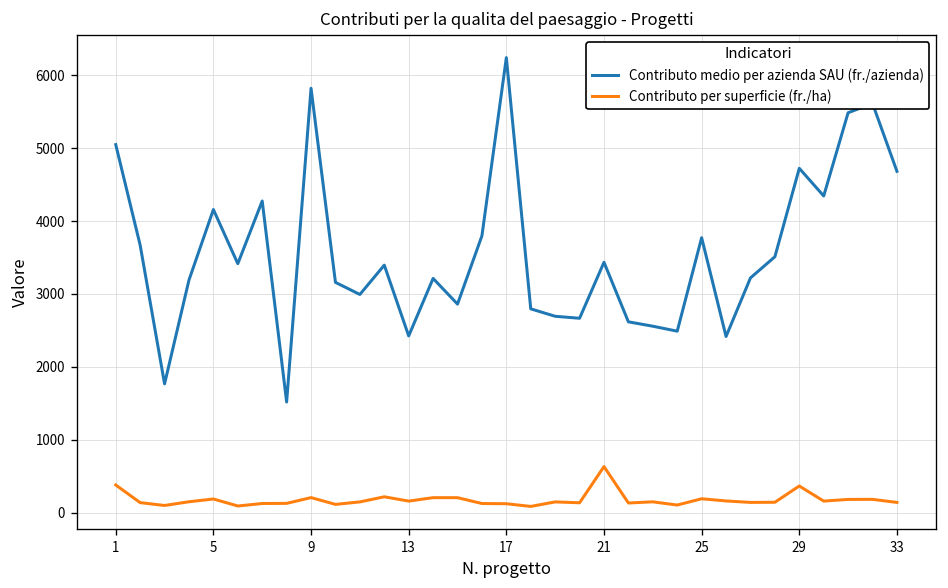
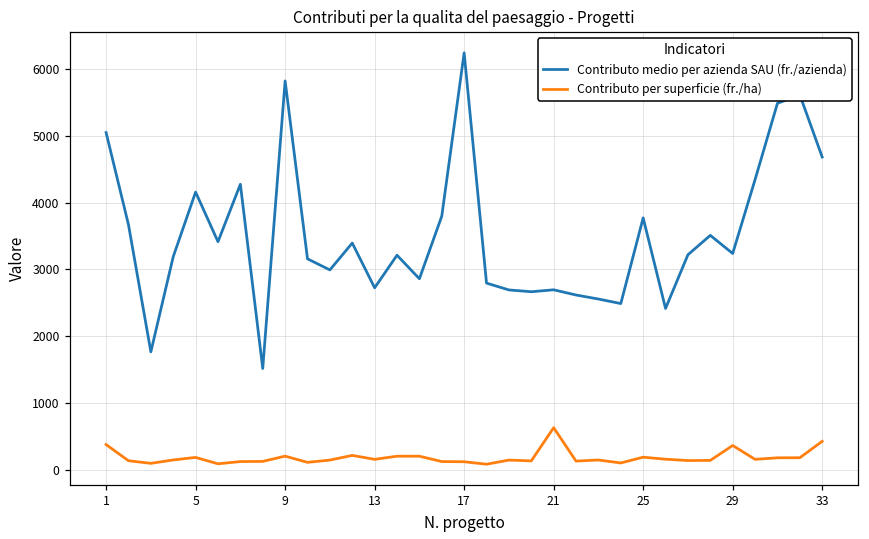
  {
    "Contributo medio per azienda SAU (fr./azienda)": {
      "1": 5000,
      "5": 4200,
      "9": 5800,
-     "13": 2400,
+     "13": 2700,
      "17": 6200,
-     "21": 3400,
+     "21": 2700,
      "25": 3800,
-     "29": 4700,
+     "29": 3200,
      "33": 4700
    },
    "Contributo per superficie (fr./ha)": {
      "1": 400,
      "5": 200,
      "9": 200,
      "13": 200,
      "17": 100,
      "21": 600,
      "25": 200,
      "29": 400,
-     "33": 100
+     "33": 400
    }
  }
